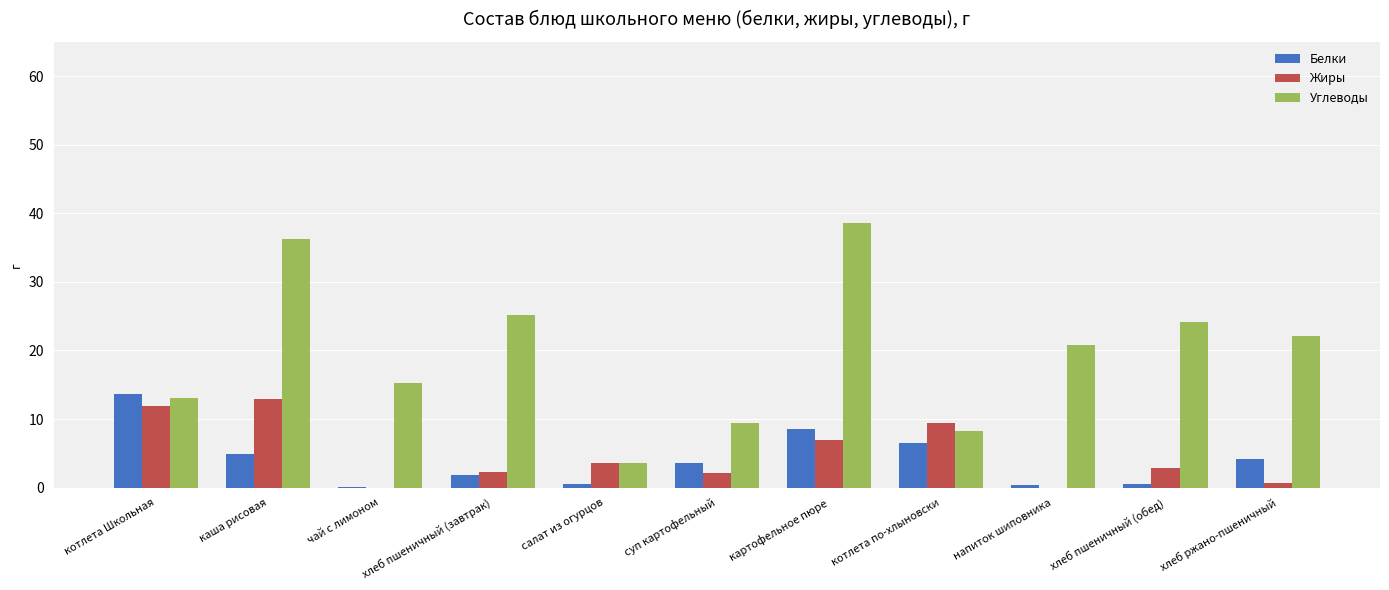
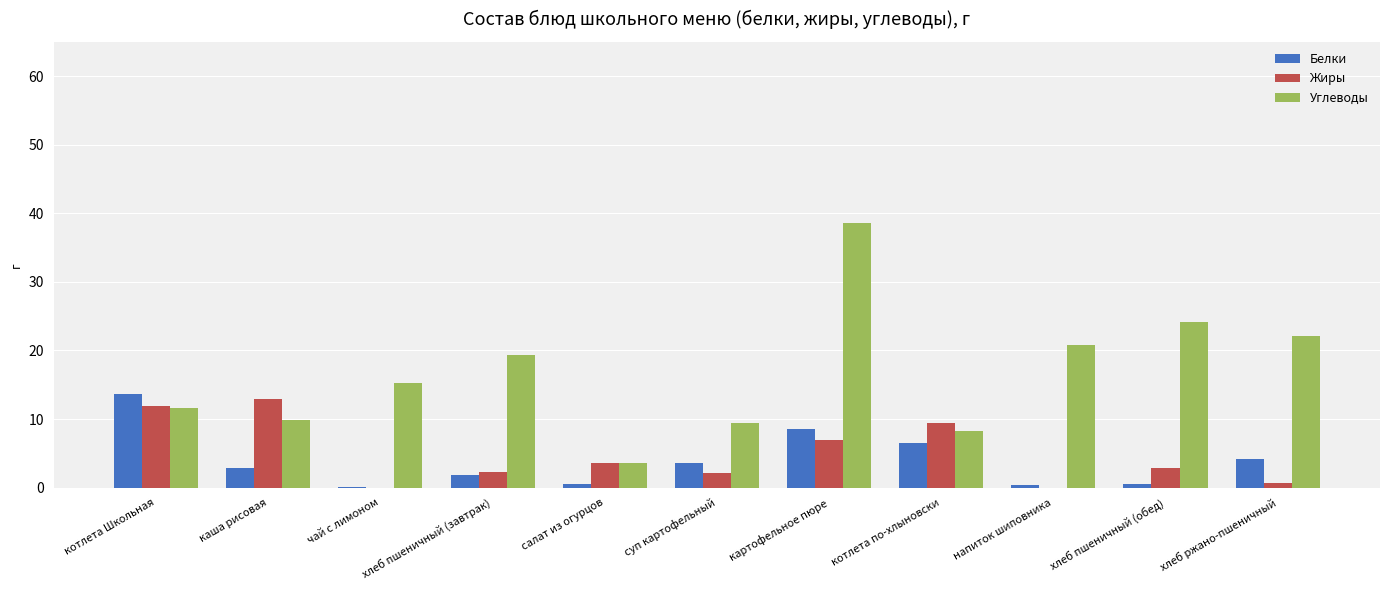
  {
    "Белки": {
      "котлета Школьная": 14,
-     "каша рисовая": 5,
+     "каша рисовая": 3,
      "хлеб пшеничный (завтрак)": 2,
      "салат из огурцов": 1,
      "суп картофельный": 4,
      "картофельное пюре": 9,
      "котлета по-хлыновски": 7,
      "хлеб пшеничный (обед)": 1,
      "хлеб ржано-пшеничный": 4
    },
    "Жиры": {
      "котлета Школьная": 12,
      "каша рисовая": 13,
      "хлеб пшеничный (завтрак)": 2,
      "салат из огурцов": 4,
      "суп картофельный": 2,
      "картофельное пюре": 7,
      "котлета по-хлыновски": 9,
      "напиток шиповника": 0,
      "хлеб пшеничный (обед)": 3,
      "хлеб ржано-пшеничный": 1
    },
    "Углеводы": {
-     "котлета Школьная": 13,
-     "каша рисовая": 36,
+     "котлета Школьная": 12,
+     "каша рисовая": 10,
      "чай с лимоном": 15,
-     "хлеб пшеничный (завтрак)": 25,
+     "хлеб пшеничный (завтрак)": 19,
      "салат из огурцов": 4,
      "суп картофельный": 10,
      "картофельное пюре": 39,
      "котлета по-хлыновски": 8,
      "напиток шиповника": 21,
      "хлеб пшеничный (обед)": 24,
      "хлеб ржано-пшеничный": 22
    }
  }
